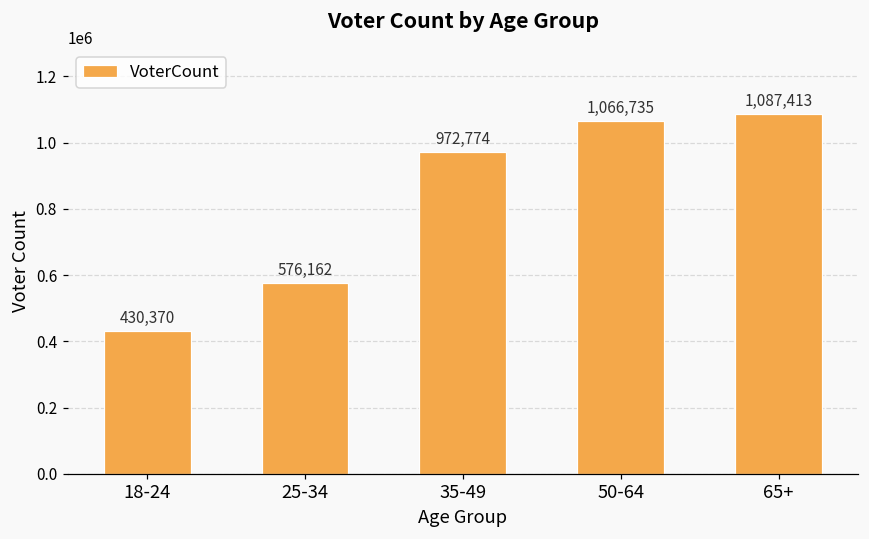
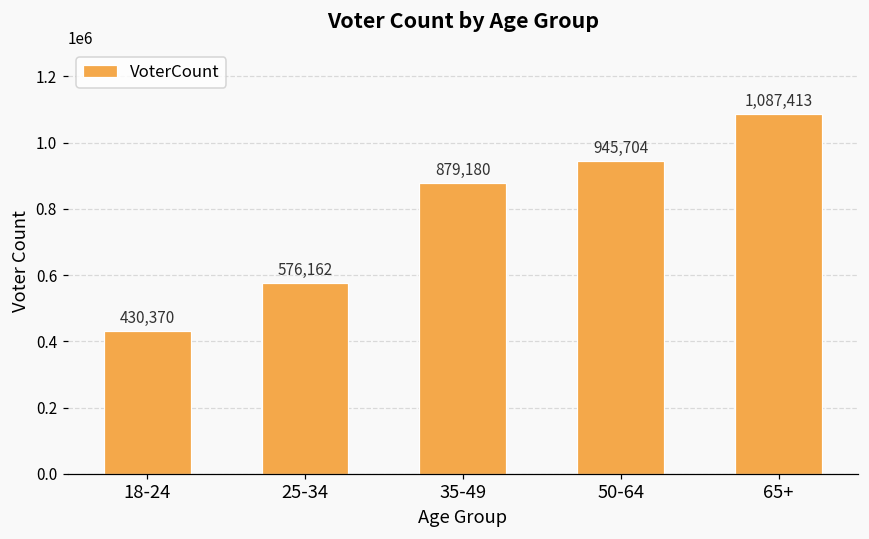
  {
    "18-24": "430,370",
    "25-34": "576,162",
-   "35-49": "972,774",
-   "50-64": "1,066,735",
+   "35-49": "879,180",
+   "50-64": "945,704",
    "65+": "1,087,413"
  }
